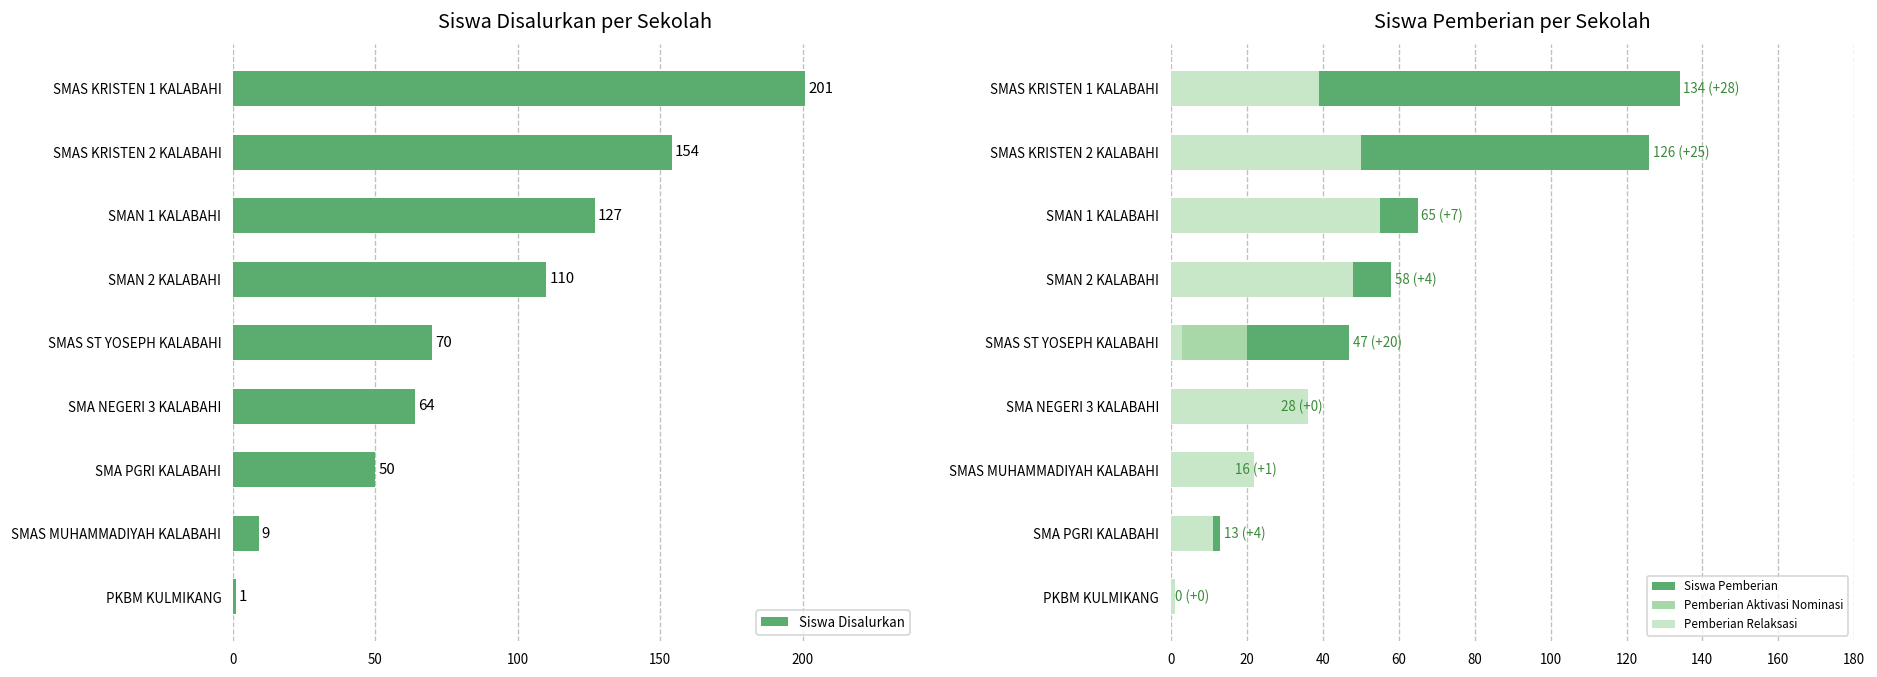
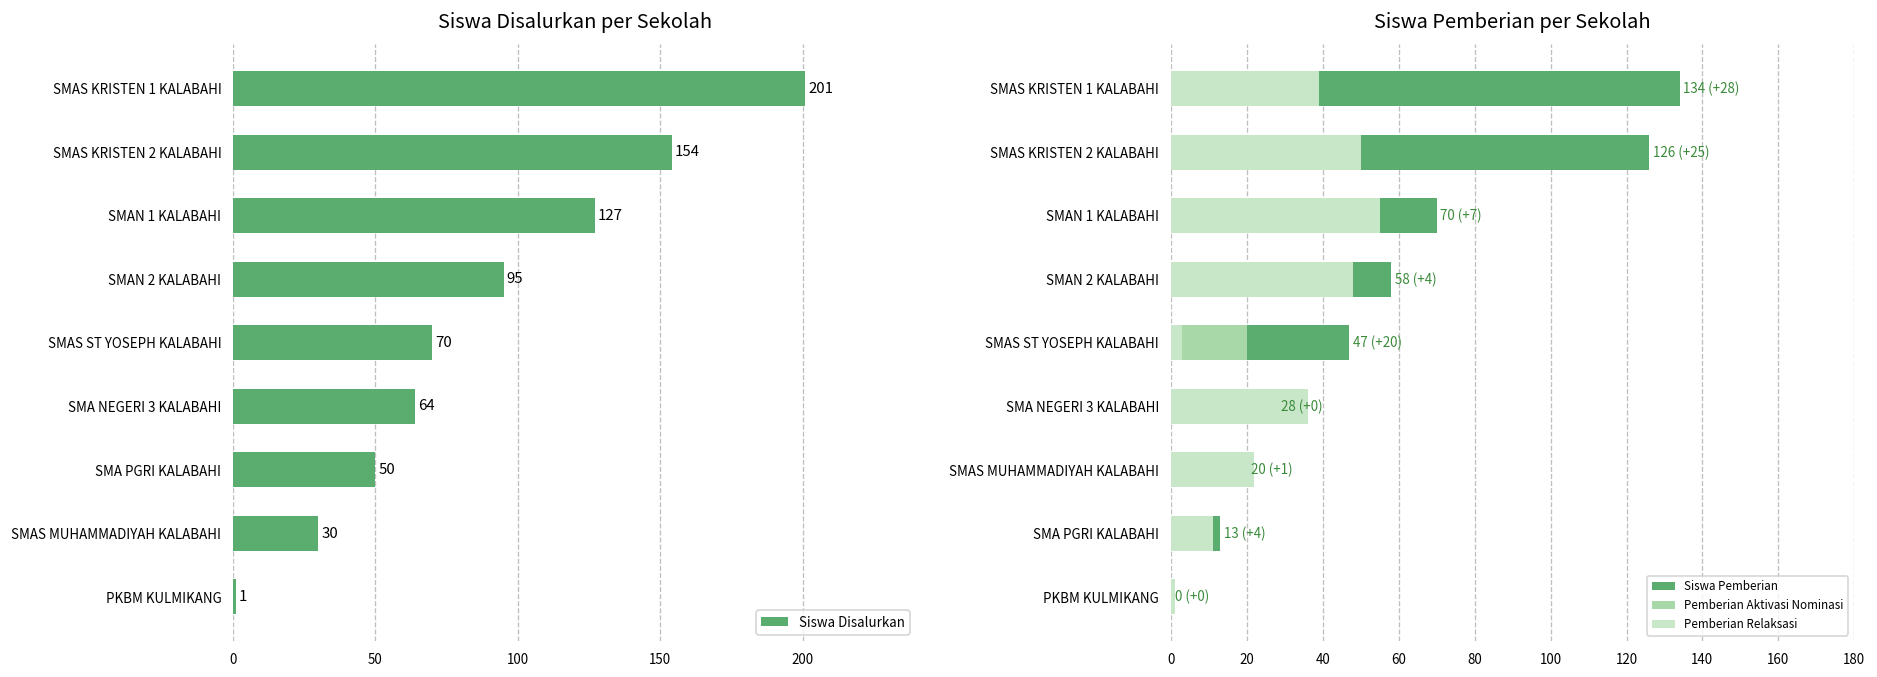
  {
    "Siswa Disalurkan per Sekolah": {
      "SMAS KRISTEN 1 KALABAHI": 201,
      "SMAS KRISTEN 2 KALABAHI": 154,
      "SMAN 1 KALABAHI": 127,
-     "SMAN 2 KALABAHI": 110,
+     "SMAN 2 KALABAHI": 95,
      "SMAS ST YOSEPH KALABAHI": 70,
      "SMA NEGERI 3 KALABAHI": 64,
      "SMA PGRI KALABAHI": 50,
-     "SMAS MUHAMMADIYAH KALABAHI": 9,
+     "SMAS MUHAMMADIYAH KALABAHI": 30,
      "PKBM KULMIKANG": 1
    },
    "Siswa Pemberian per Sekolah": {
      "Siswa Pemberian": {
        "SMAS KRISTEN 1 KALABAHI": 134,
        "SMAS KRISTEN 2 KALABAHI": 126,
-       "SMAN 1 KALABAHI": 65,
+       "SMAN 1 KALABAHI": 70,
        "SMAN 2 KALABAHI": 58,
        "SMAS ST YOSEPH KALABAHI": 47,
-       "SMAS MUHAMMADIYAH KALABAHI": 16,
+       "SMAS MUHAMMADIYAH KALABAHI": 20,
        "SMA PGRI KALABAHI": 13,
        "PKBM KULMIKANG": 0
      }
    }
  }
